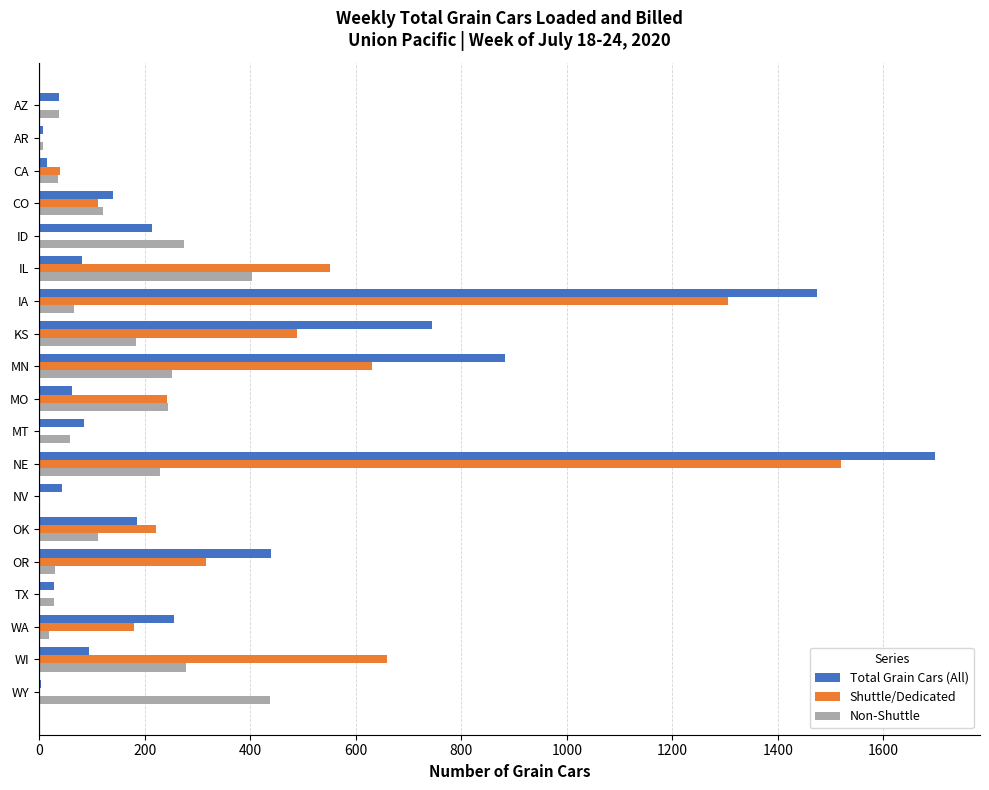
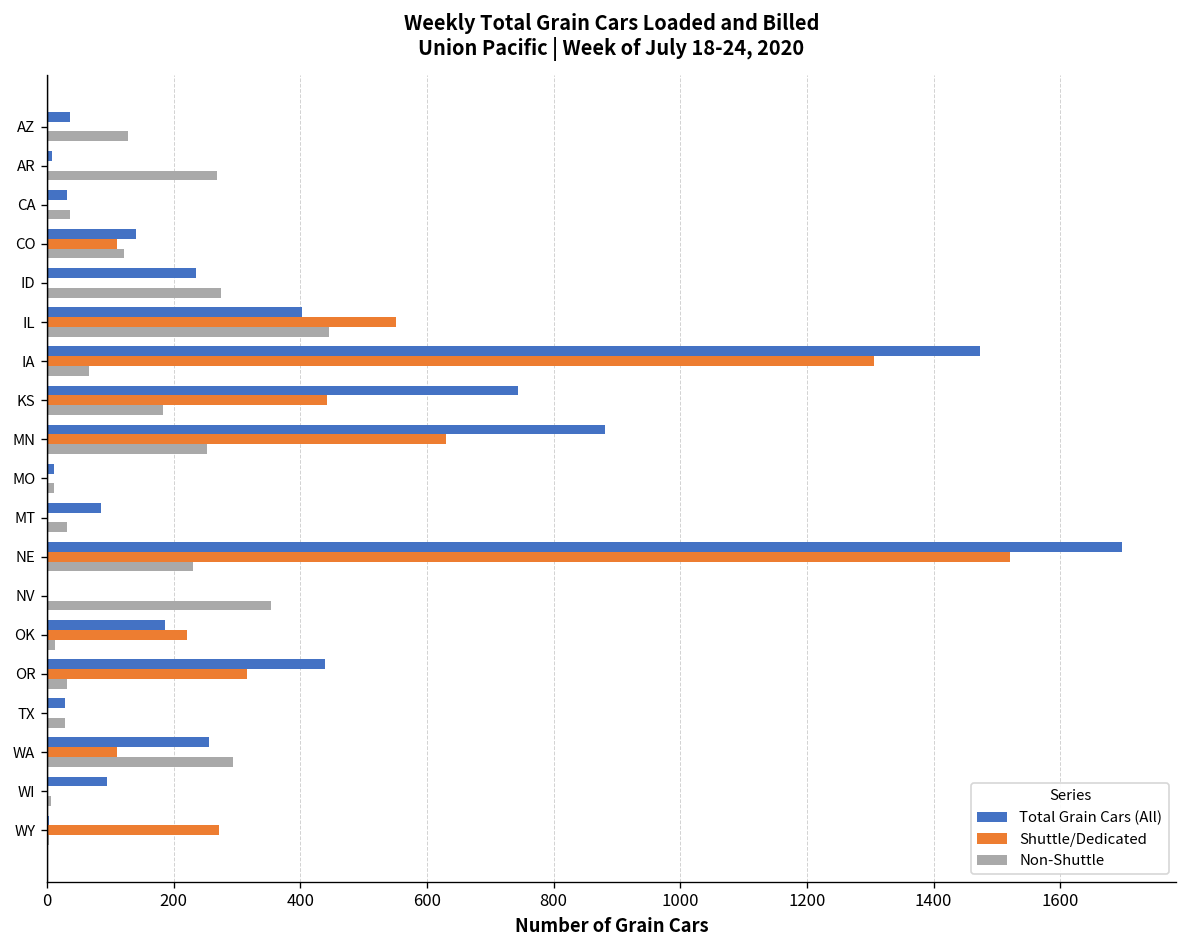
  {
    "Total Grain Cars (All)": {
      "AZ": 40,
      "AR": 10,
-     "CA": 20,
+     "CA": 30,
      "CO": 140,
-     "ID": 210,
-     "IL": 80,
+     "ID": 240,
+     "IL": 400,
      "IA": 1470,
      "KS": 740,
      "MN": 880,
-     "MO": 60,
+     "MO": 10,
      "MT": 90,
      "NE": 1700,
-     "NV": 40,
+     "NV": 0,
      "OK": 190,
      "OR": 440,
      "TX": 30,
      "WA": 260,
      "WI": 100
    },
    "Shuttle/Dedicated": {
      "AZ": 0,
      "AR": 0,
-     "CA": 40,
+     "CA": 0,
      "CO": 110,
      "ID": 0,
      "IL": 550,
      "IA": 1310,
-     "KS": 490,
+     "KS": 440,
      "MN": 630,
-     "MO": 240,
+     "MO": 0,
      "MT": 0,
      "NE": 1520,
      "NV": 0,
      "OK": 220,
      "OR": 320,
      "TX": 0,
-     "WA": 180,
-     "WI": 660,
-     "WY": 0
+     "WA": 110,
+     "WI": 0,
+     "WY": 270
    },
    "Non-Shuttle": {
-     "AZ": 40,
-     "AR": 10,
+     "AZ": 130,
+     "AR": 270,
      "CA": 40,
      "CO": 120,
      "ID": 280,
-     "IL": 400,
+     "IL": 450,
      "IA": 70,
      "KS": 180,
      "MN": 250,
-     "MO": 250,
-     "MT": 60,
+     "MO": 10,
+     "MT": 30,
      "NE": 230,
-     "NV": 0,
-     "OK": 110,
+     "NV": 350,
+     "OK": 10,
      "OR": 30,
      "TX": 30,
-     "WA": 20,
-     "WI": 280,
-     "WY": 440
+     "WA": 290,
+     "WI": 10,
+     "WY": 0
    }
  }
